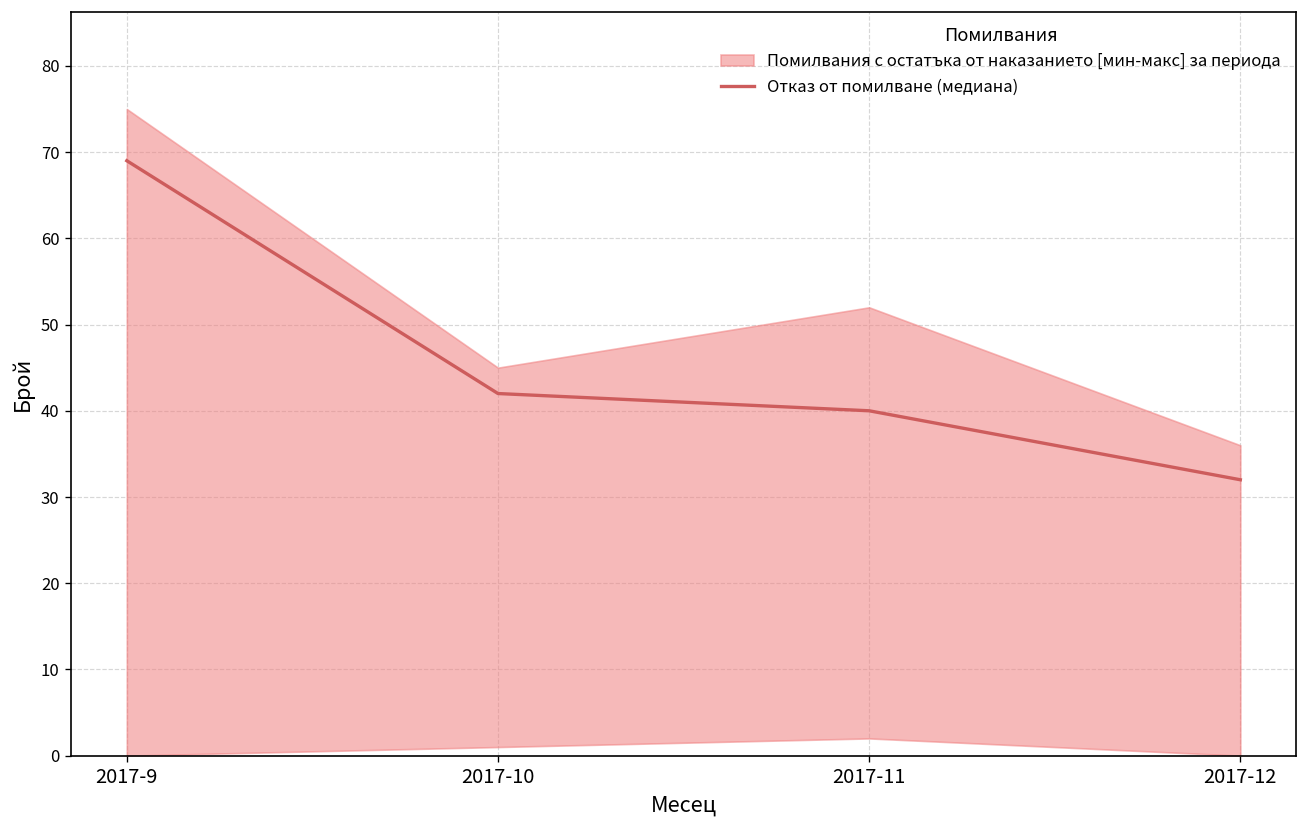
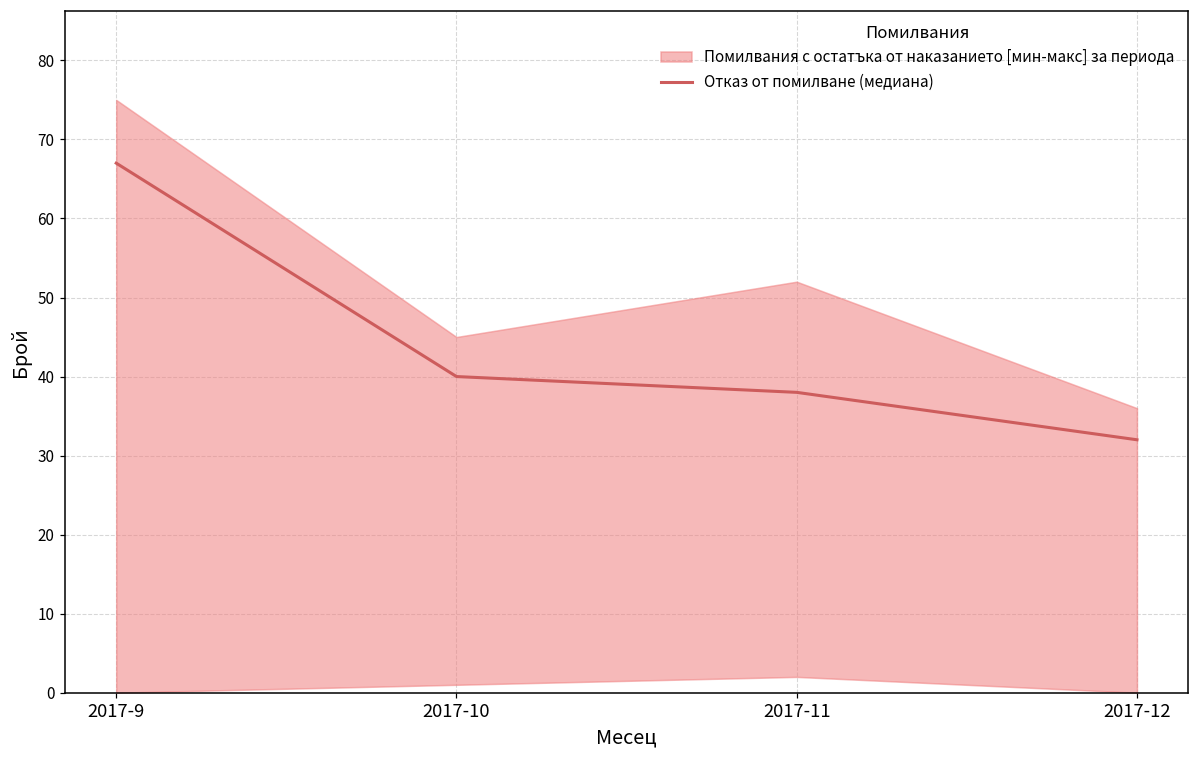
  {
    "Отказ от помилване (медиана)": {
-     "2017-9": 69,
-     "2017-10": 42,
-     "2017-11": 40,
+     "2017-9": 67,
+     "2017-10": 40,
+     "2017-11": 38,
      "2017-12": 32
    }
  }
